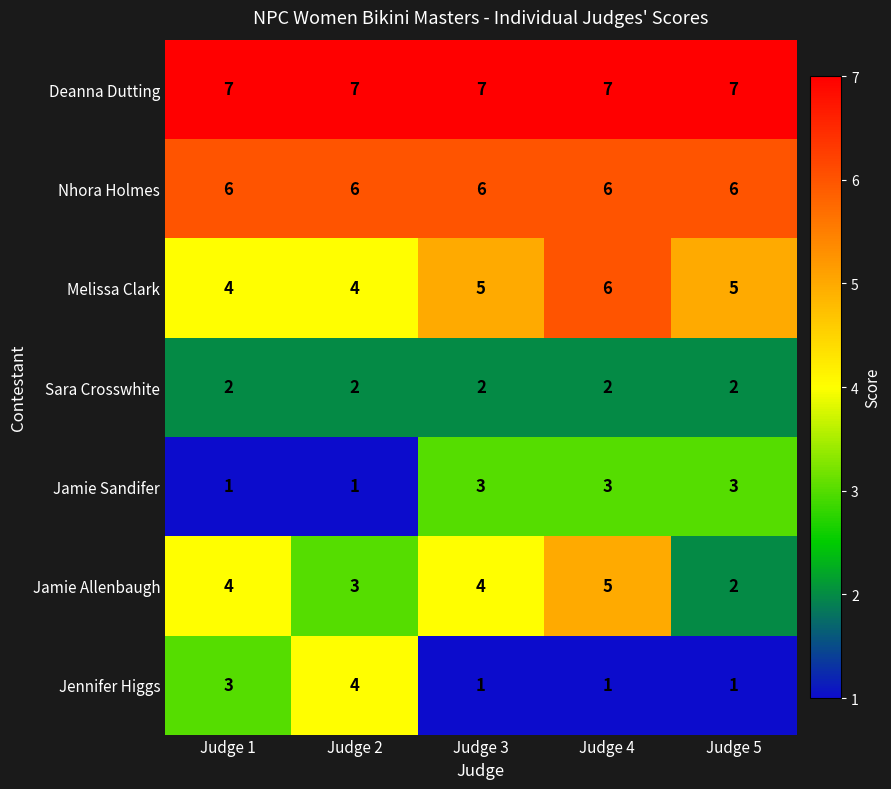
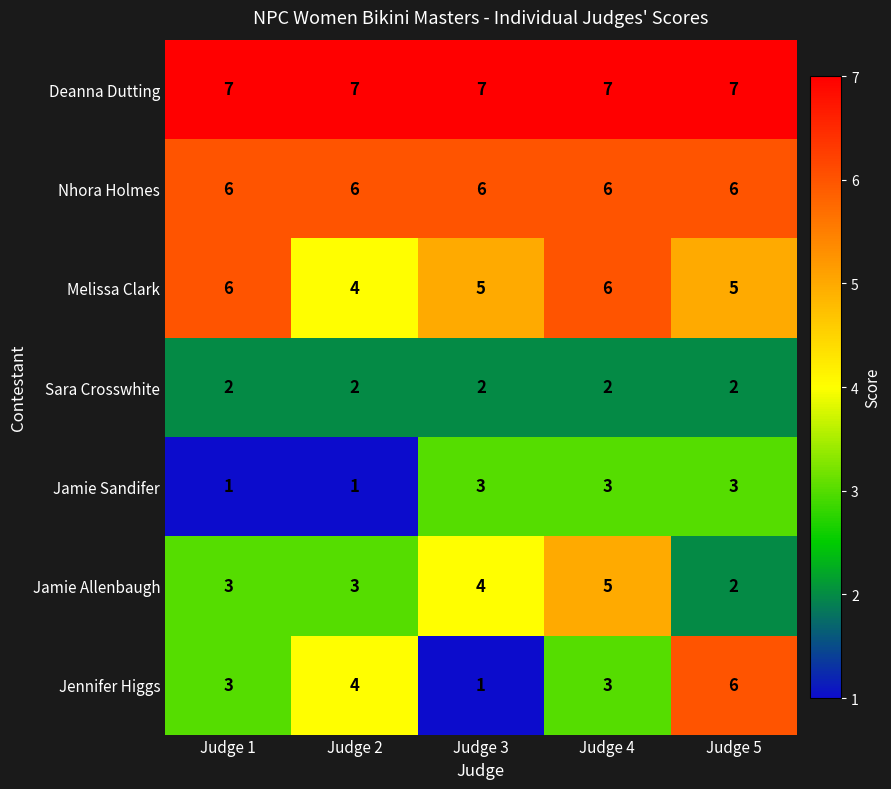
  {
    "Deanna Dutting": {
      "Judge 1": 7,
      "Judge 2": 7,
      "Judge 3": 7,
      "Judge 4": 7,
      "Judge 5": 7
    },
    "Nhora Holmes": {
      "Judge 1": 6,
      "Judge 2": 6,
      "Judge 3": 6,
      "Judge 4": 6,
      "Judge 5": 6
    },
    "Melissa Clark": {
-     "Judge 1": 4,
+     "Judge 1": 6,
      "Judge 2": 4,
      "Judge 3": 5,
      "Judge 4": 6,
      "Judge 5": 5
    },
    "Sara Crosswhite": {
      "Judge 1": 2,
      "Judge 2": 2,
      "Judge 3": 2,
      "Judge 4": 2,
      "Judge 5": 2
    },
    "Jamie Sandifer": {
      "Judge 1": 1,
      "Judge 2": 1,
      "Judge 3": 3,
      "Judge 4": 3,
      "Judge 5": 3
    },
    "Jamie Allenbaugh": {
-     "Judge 1": 4,
+     "Judge 1": 3,
      "Judge 2": 3,
      "Judge 3": 4,
      "Judge 4": 5,
      "Judge 5": 2
    },
    "Jennifer Higgs": {
      "Judge 1": 3,
      "Judge 2": 4,
      "Judge 3": 1,
-     "Judge 4": 1,
-     "Judge 5": 1
+     "Judge 4": 3,
+     "Judge 5": 6
    }
  }
